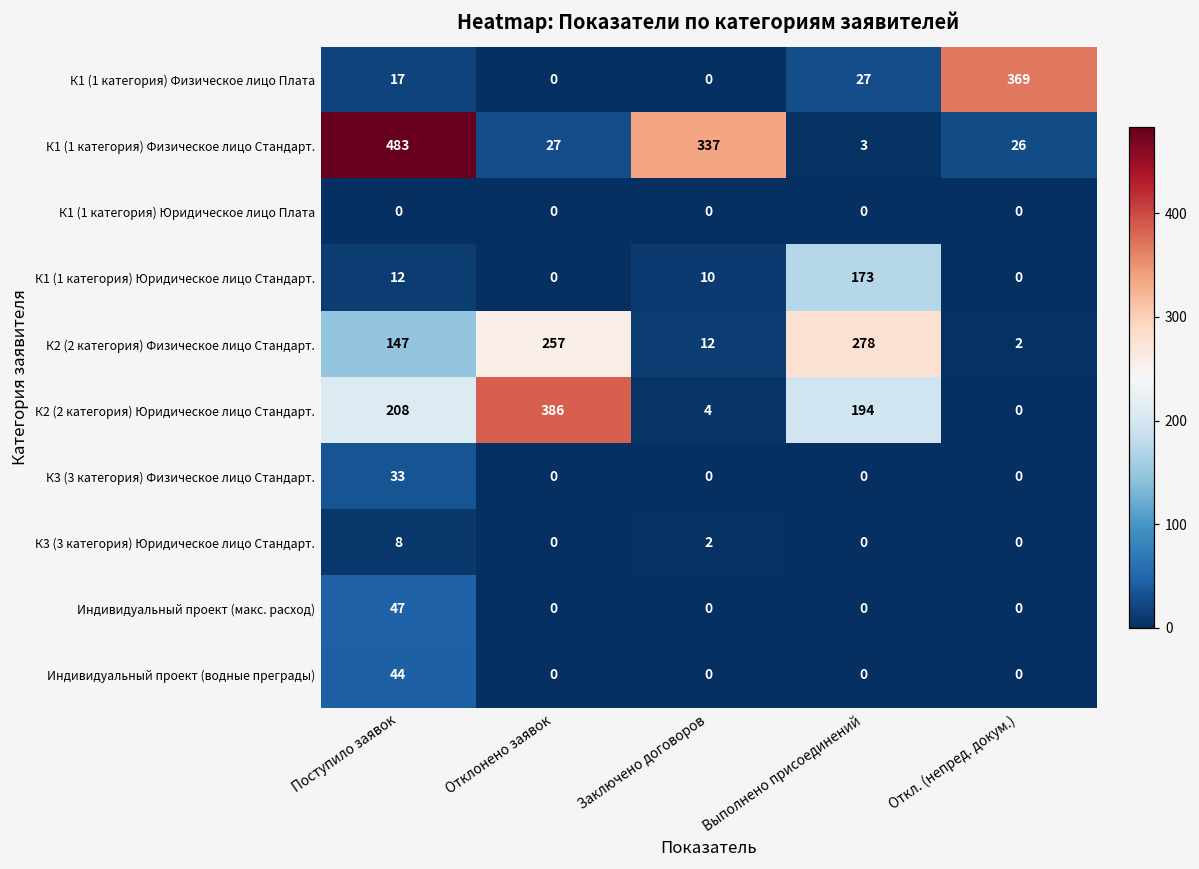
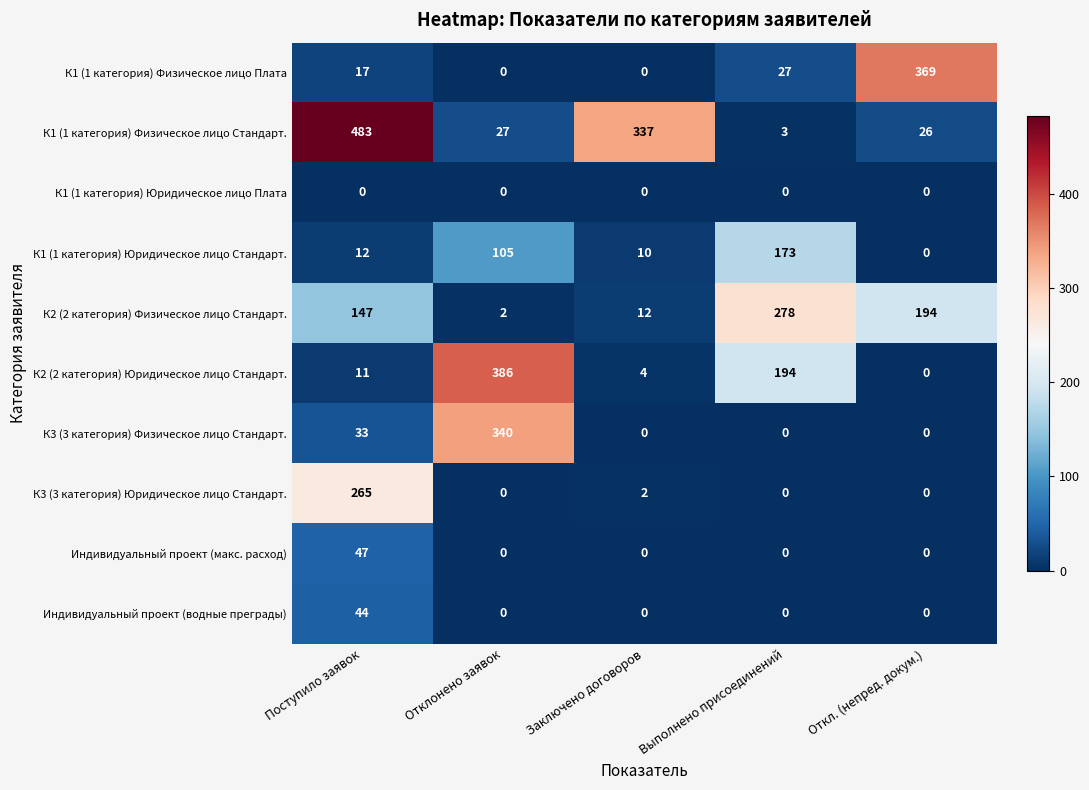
  {
    "К1 (1 категория) Физическое лицо Плата": {
      "Поступило заявок": 17,
      "Отклонено заявок": 0,
      "Заключено договоров": 0,
      "Выполнено присоединений": 27,
      "Откл. (непред. докум.)": 369
    },
    "К1 (1 категория) Физическое лицо Стандарт.": {
      "Поступило заявок": 483,
      "Отклонено заявок": 27,
      "Заключено договоров": 337,
      "Выполнено присоединений": 3,
      "Откл. (непред. докум.)": 26
    },
    "К1 (1 категория) Юридическое лицо Плата": {
      "Поступило заявок": 0,
      "Отклонено заявок": 0,
      "Заключено договоров": 0,
      "Выполнено присоединений": 0,
      "Откл. (непред. докум.)": 0
    },
    "К1 (1 категория) Юридическое лицо Стандарт.": {
      "Поступило заявок": 12,
-     "Отклонено заявок": 0,
+     "Отклонено заявок": 105,
      "Заключено договоров": 10,
      "Выполнено присоединений": 173,
      "Откл. (непред. докум.)": 0
    },
    "К2 (2 категория) Физическое лицо Стандарт.": {
      "Поступило заявок": 147,
-     "Отклонено заявок": 257,
+     "Отклонено заявок": 2,
      "Заключено договоров": 12,
      "Выполнено присоединений": 278,
-     "Откл. (непред. докум.)": 2
+     "Откл. (непред. докум.)": 194
    },
    "К2 (2 категория) Юридическое лицо Стандарт.": {
-     "Поступило заявок": 208,
+     "Поступило заявок": 11,
      "Отклонено заявок": 386,
      "Заключено договоров": 4,
      "Выполнено присоединений": 194,
      "Откл. (непред. докум.)": 0
    },
    "К3 (3 категория) Физическое лицо Стандарт.": {
      "Поступило заявок": 33,
-     "Отклонено заявок": 0,
+     "Отклонено заявок": 340,
      "Заключено договоров": 0,
      "Выполнено присоединений": 0,
      "Откл. (непред. докум.)": 0
    },
    "К3 (3 категория) Юридическое лицо Стандарт.": {
-     "Поступило заявок": 8,
+     "Поступило заявок": 265,
      "Отклонено заявок": 0,
      "Заключено договоров": 2,
      "Выполнено присоединений": 0,
      "Откл. (непред. докум.)": 0
    },
    "Индивидуальный проект (макс. расход)": {
      "Поступило заявок": 47,
      "Отклонено заявок": 0,
      "Заключено договоров": 0,
      "Выполнено присоединений": 0,
      "Откл. (непред. докум.)": 0
    },
    "Индивидуальный проект (водные преграды)": {
      "Поступило заявок": 44,
      "Отклонено заявок": 0,
      "Заключено договоров": 0,
      "Выполнено присоединений": 0,
      "Откл. (непред. докум.)": 0
    }
  }
